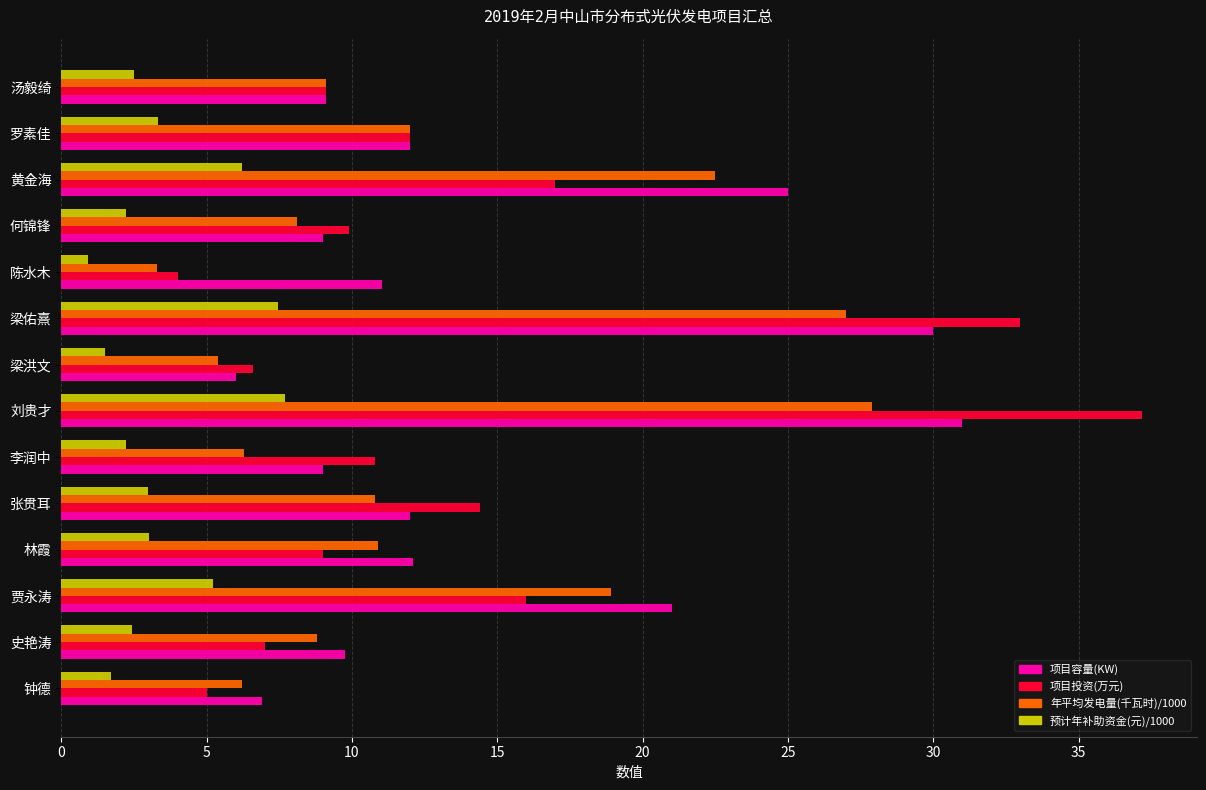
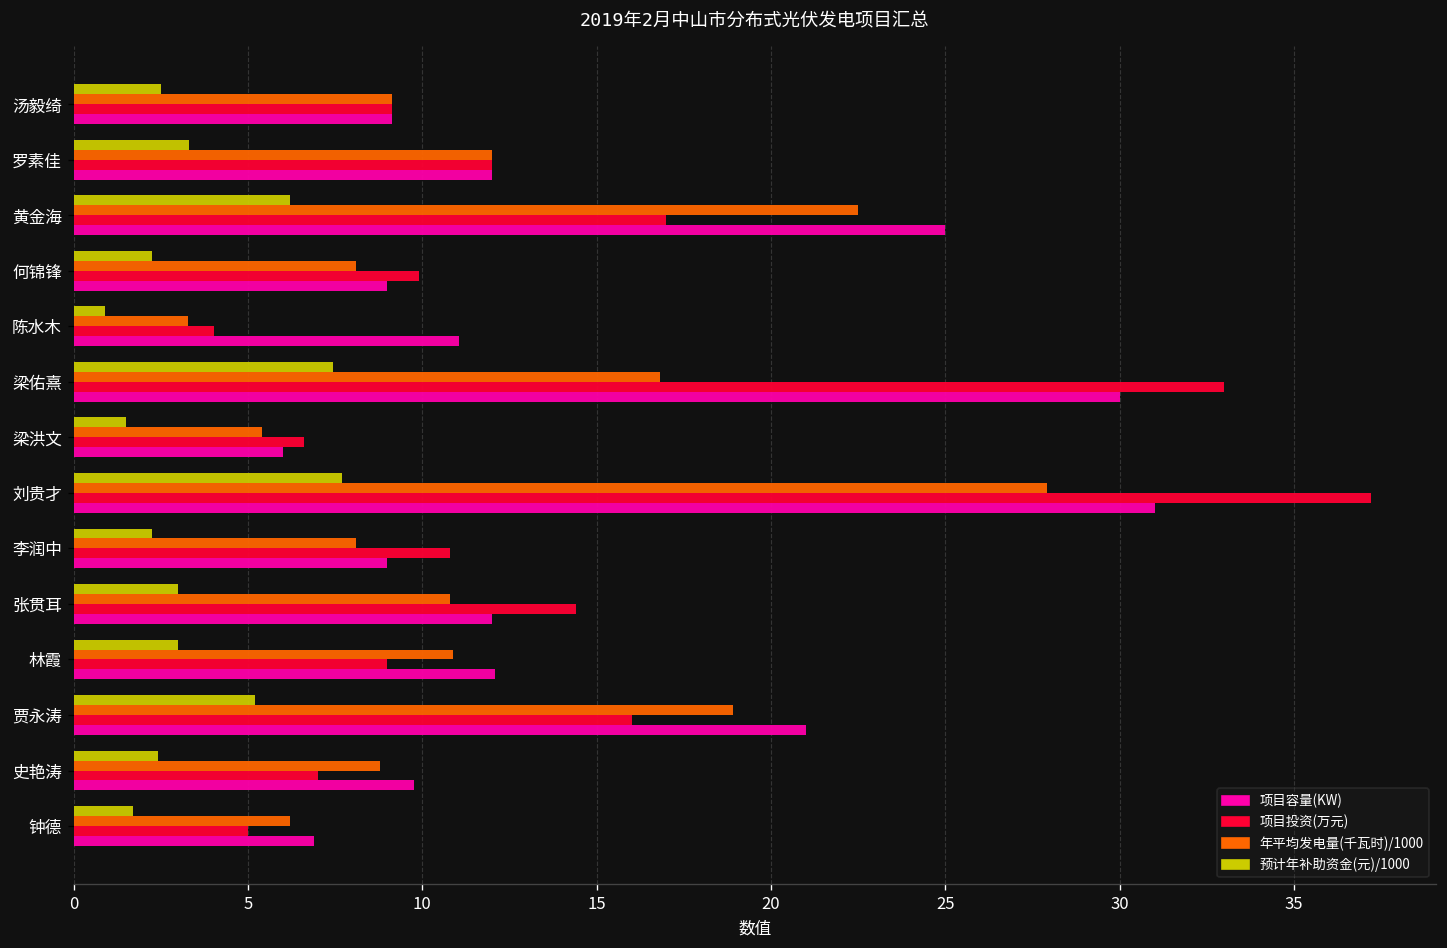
  {
    "项目容量(KW)": {
      "汤毅绮": 9.1,
      "罗素佳": 12.0,
      "黄金海": 25.0,
      "何锦锋": 9.0,
      "陈水木": 11.1,
      "梁佑熹": 30.0,
      "梁洪文": 6.0,
      "刘贵才": 31.0,
      "李润中": 9.0,
      "张贯耳": 12.0,
      "林霞": 12.1,
      "贾永涛": 21.0,
      "史艳涛": 9.8,
      "钟德": 6.9
    },
    "项目投资(万元)": {
      "汤毅绮": 9.1,
      "罗素佳": 12.0,
      "黄金海": 17.0,
      "何锦锋": 9.9,
      "陈水木": 4.0,
      "梁佑熹": 33.0,
      "梁洪文": 6.6,
      "刘贵才": 37.2,
      "李润中": 10.8,
      "张贯耳": 14.4,
      "林霞": 9.0,
      "贾永涛": 16.0,
      "史艳涛": 7.0,
      "钟德": 5.0
    },
    "年平均发电量(千瓦时)/1000": {
      "汤毅绮": 9.1,
      "罗素佳": 12.0,
      "黄金海": 22.5,
      "何锦锋": 8.1,
      "陈水木": 3.3,
-     "梁佑熹": 27.0,
+     "梁佑熹": 16.8,
      "梁洪文": 5.4,
      "刘贵才": 27.9,
-     "李润中": 6.3,
+     "李润中": 8.1,
      "张贯耳": 10.8,
      "林霞": 10.9,
      "贾永涛": 18.9,
      "史艳涛": 8.8,
      "钟德": 6.2
    },
    "预计年补助资金(元)/1000": {
      "汤毅绮": 2.5,
      "罗素佳": 3.3,
      "黄金海": 6.2,
      "何锦锋": 2.2,
      "陈水木": 0.9,
      "梁佑熹": 7.4,
      "梁洪文": 1.5,
      "刘贵才": 7.7,
      "李润中": 2.2,
      "张贯耳": 3.0,
      "林霞": 3.0,
      "贾永涛": 5.2,
      "史艳涛": 2.4,
      "钟德": 1.7
    }
  }
